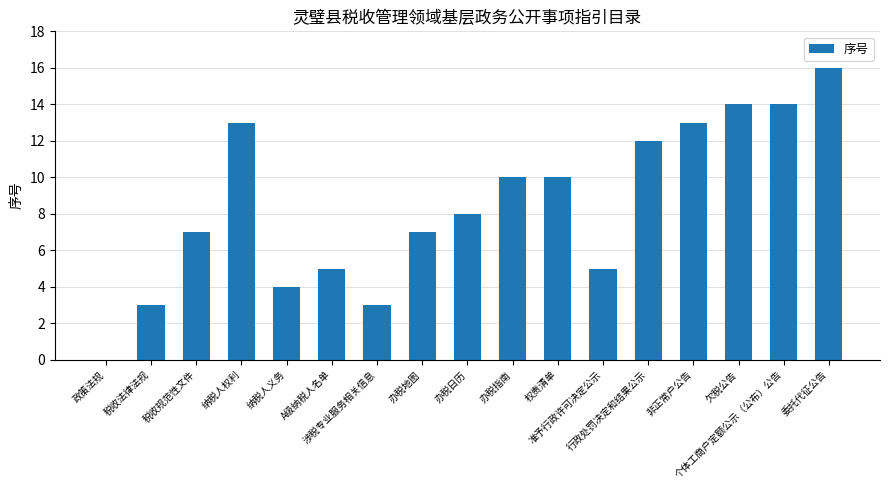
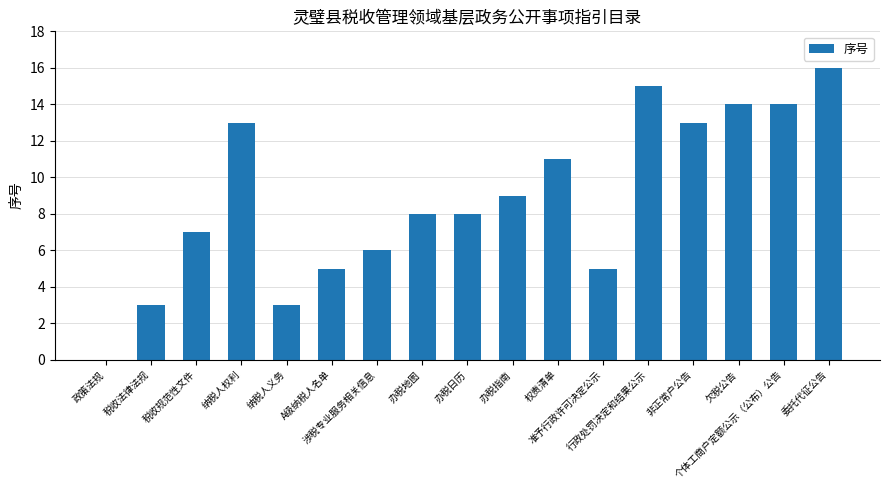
  {
    "政策法规": 0,
    "税收法律法规": 3,
    "税收规范性文件": 7,
    "纳税人权利": 13,
-   "纳税人义务": 4,
+   "纳税人义务": 3,
    "A级纳税人名单": 5,
-   "涉税专业服务相关信息": 3,
-   "办税地图": 7,
+   "涉税专业服务相关信息": 6,
+   "办税地图": 8,
    "办税日历": 8,
-   "办税指南": 10,
-   "权责清单": 10,
+   "办税指南": 9,
+   "权责清单": 11,
    "准予行政许可决定公示": 5,
-   "行政处罚决定和结果公示": 12,
+   "行政处罚决定和结果公示": 15,
    "非正常户公告": 13,
    "欠税公告": 14,
    "个体工商户定额公示（公布）公告": 14,
    "委托代征公告": 16
  }
